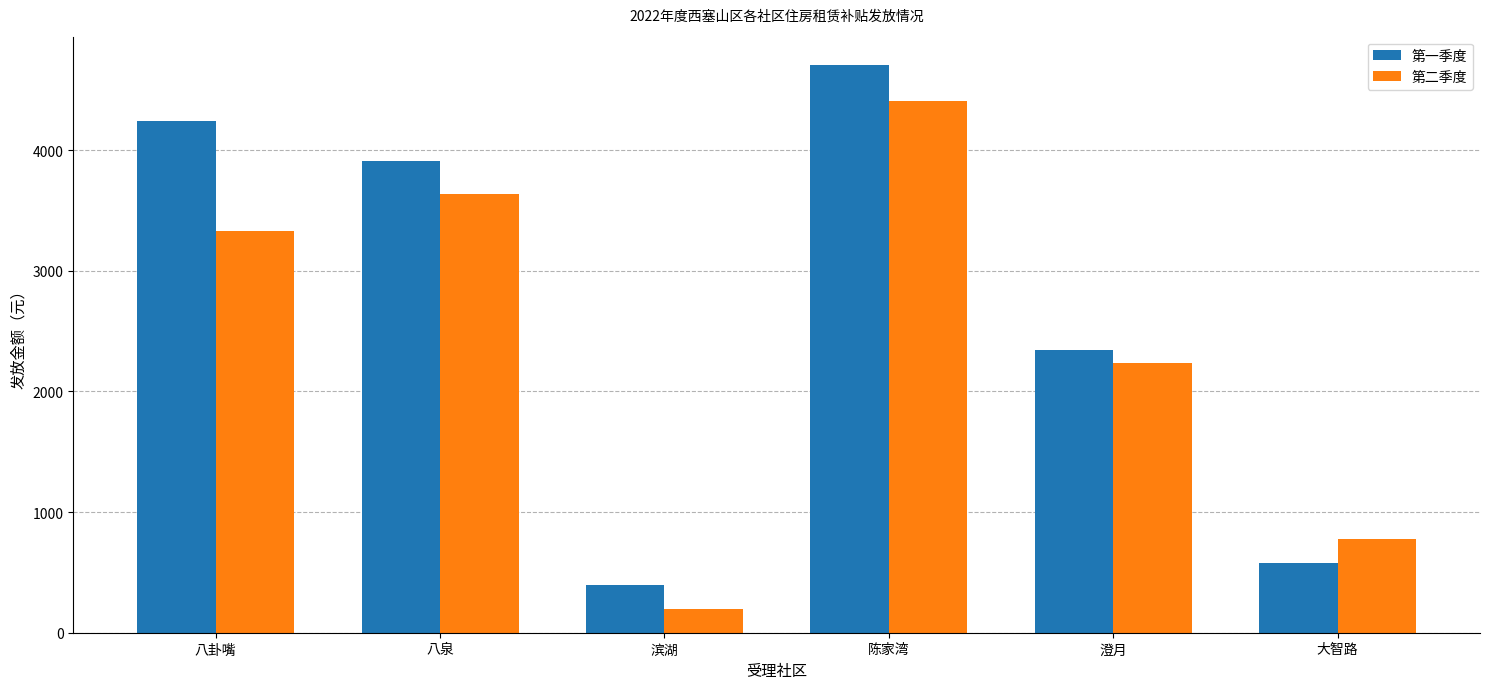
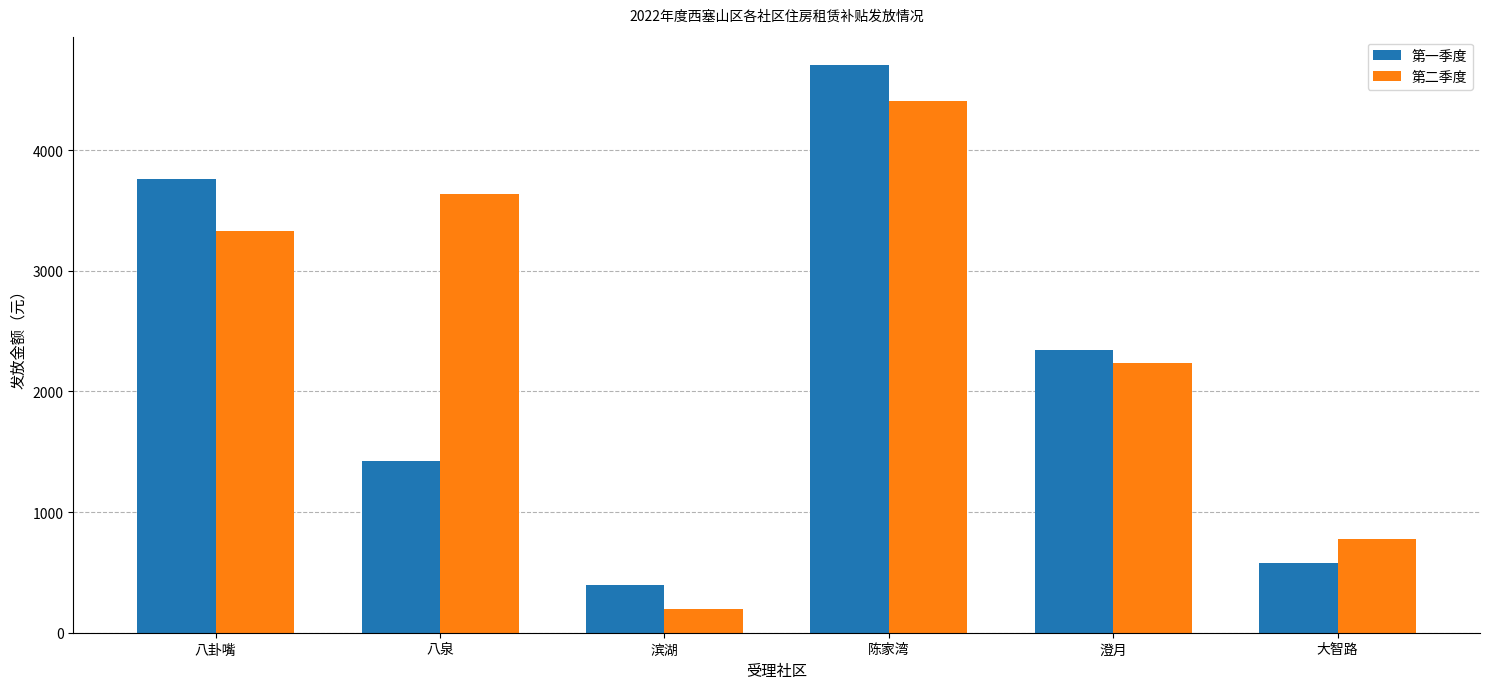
  {
    "第一季度": {
-     "八卦嘴": 4240,
-     "八泉": 3910,
+     "八卦嘴": 3760,
+     "八泉": 1420,
      "滨湖": 400,
      "陈家湾": 4700,
      "澄月": 2350,
      "大智路": 580
    },
    "第二季度": {
      "八卦嘴": 3330,
      "八泉": 3640,
      "滨湖": 200,
      "陈家湾": 4400,
      "澄月": 2230,
      "大智路": 780
    }
  }
